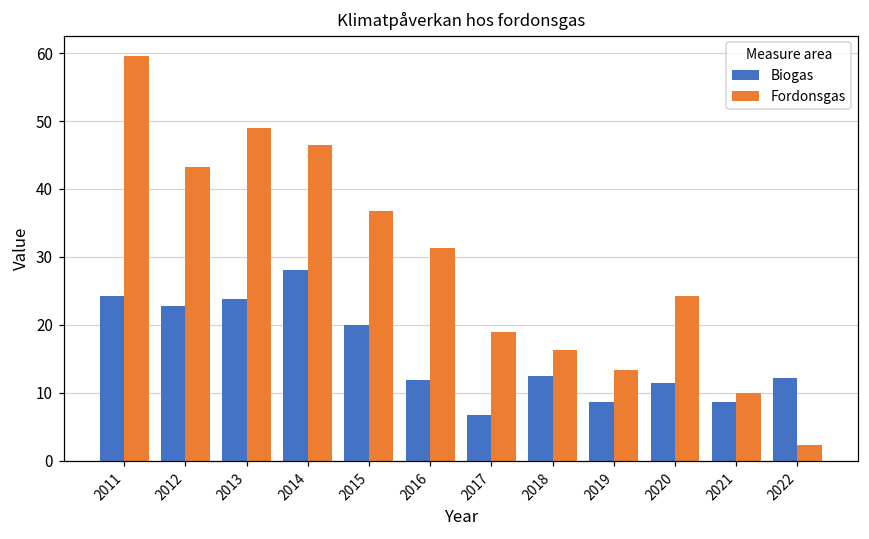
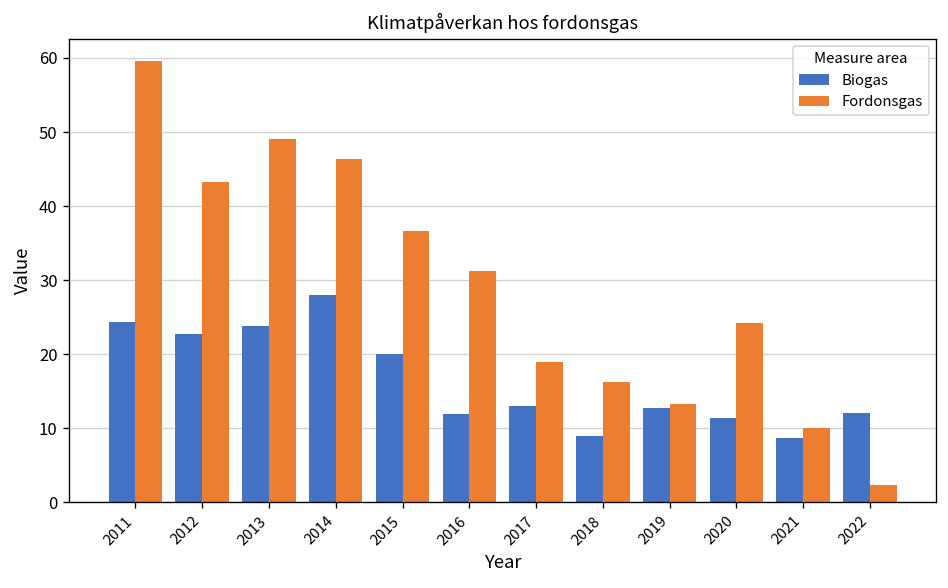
  {
    "Biogas": {
      "2011": 24,
      "2012": 23,
      "2013": 24,
      "2014": 28,
      "2015": 20,
      "2016": 12,
-     "2017": 7,
-     "2018": 12,
-     "2019": 9,
+     "2017": 13,
+     "2018": 9,
+     "2019": 13,
      "2020": 11,
      "2021": 9,
      "2022": 12
    },
    "Fordonsgas": {
      "2011": 60,
      "2012": 43,
      "2013": 49,
      "2014": 46,
      "2015": 37,
      "2016": 31,
      "2017": 19,
      "2018": 16,
      "2019": 13,
      "2020": 24,
      "2021": 10,
      "2022": 2
    }
  }
